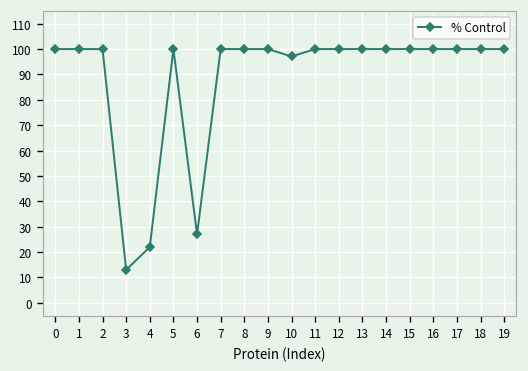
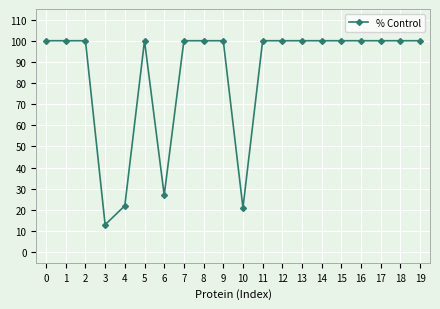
  {
    "0": 100,
    "1": 100,
    "2": 100,
    "3": 13,
    "4": 22,
    "5": 100,
    "6": 27,
    "7": 100,
    "8": 100,
    "9": 100,
-   "10": 97,
+   "10": 21,
    "11": 100,
    "12": 100,
    "13": 100,
    "14": 100,
    "15": 100,
    "16": 100,
    "17": 100,
    "18": 100,
    "19": 100
  }
